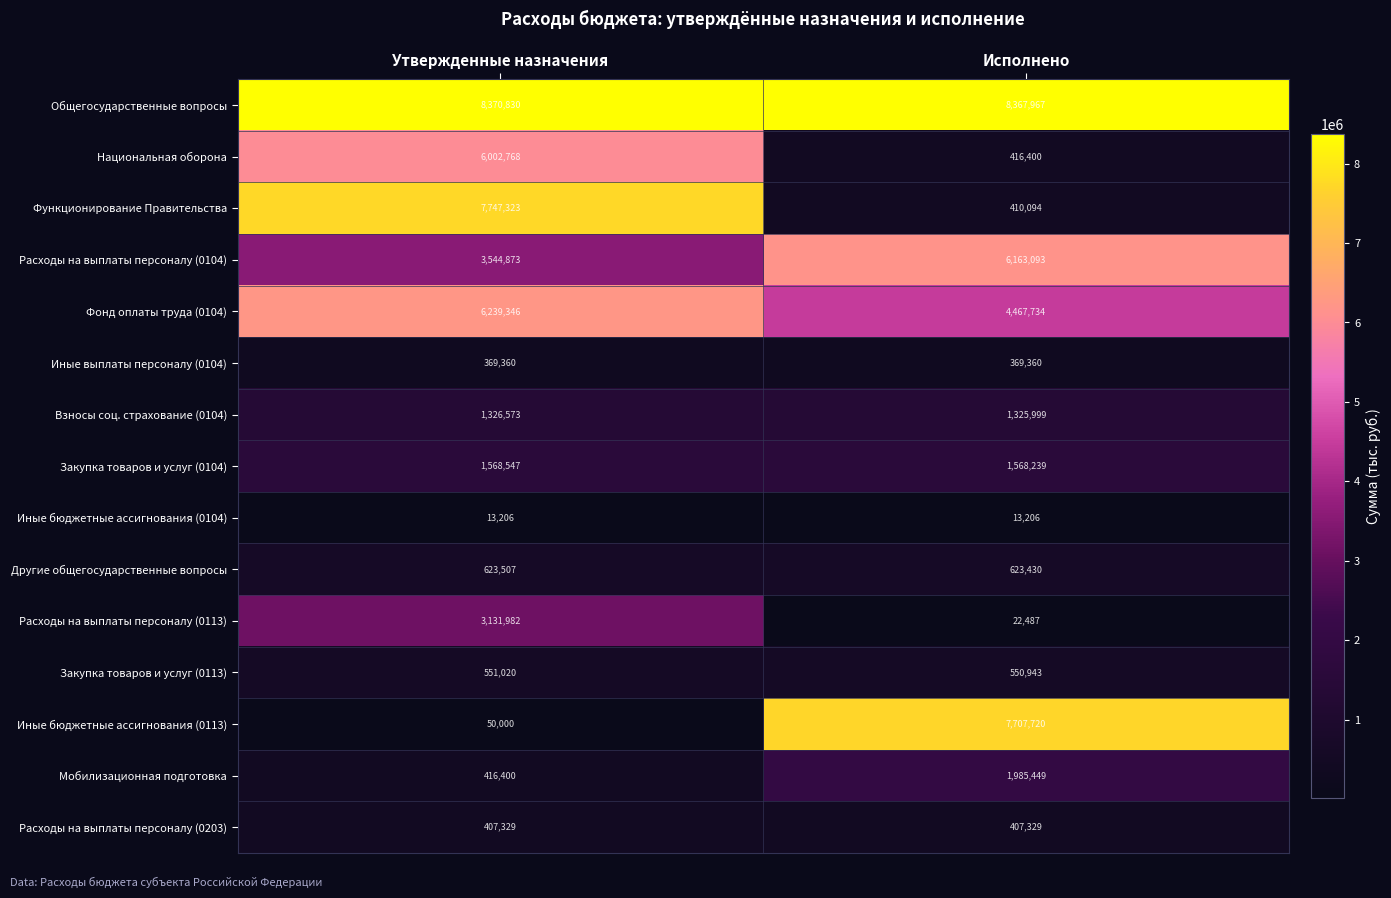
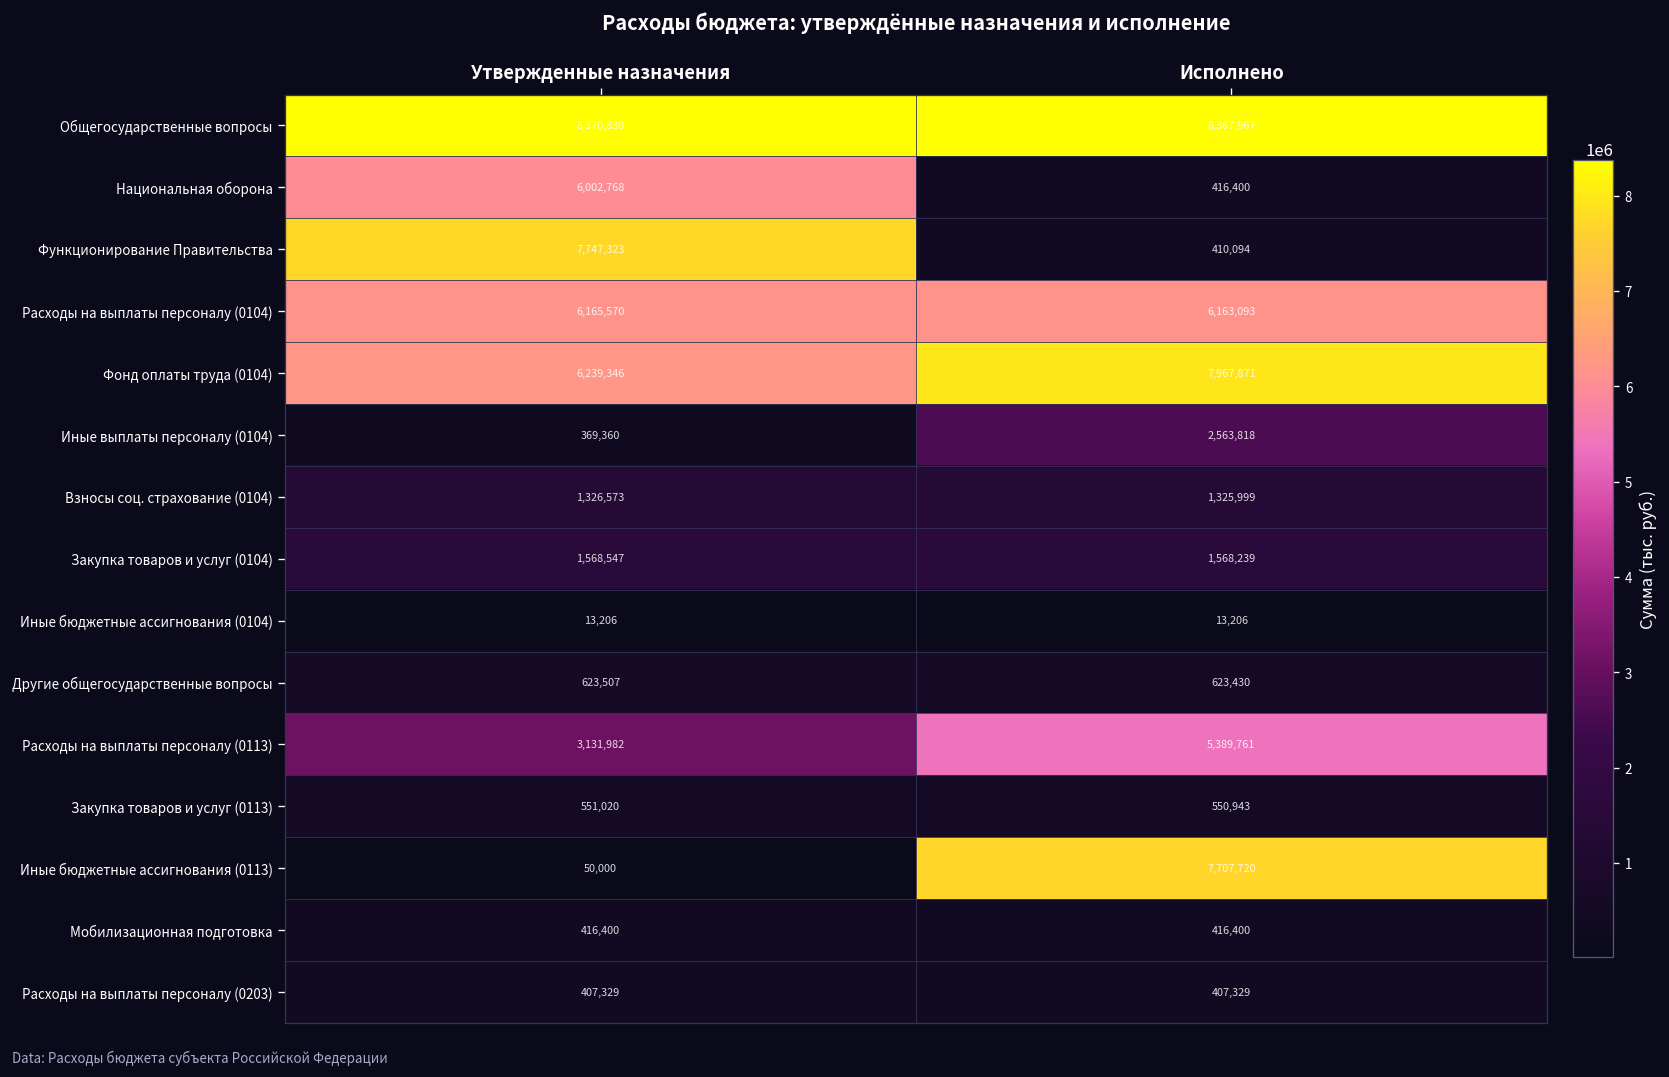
  {
    "Общегосударственные вопросы": {
      "Утвержденные назначения": "8,370,830",
      "Исполнено": "8,367,967"
    },
    "Национальная оборона": {
      "Утвержденные назначения": "6,002,768",
      "Исполнено": "416,400"
    },
    "Функционирование Правительства": {
      "Утвержденные назначения": "7,747,323",
      "Исполнено": "410,094"
    },
    "Расходы на выплаты персоналу (0104)": {
-     "Утвержденные назначения": "3,544,873",
+     "Утвержденные назначения": "6,165,570",
      "Исполнено": "6,163,093"
    },
    "Фонд оплаты труда (0104)": {
      "Утвержденные назначения": "6,239,346",
-     "Исполнено": "4,467,734"
+     "Исполнено": "7,967,871"
    },
    "Иные выплаты персоналу (0104)": {
      "Утвержденные назначения": "369,360",
-     "Исполнено": "369,360"
+     "Исполнено": "2,563,818"
    },
    "Взносы соц. страхование (0104)": {
      "Утвержденные назначения": "1,326,573",
      "Исполнено": "1,325,999"
    },
    "Закупка товаров и услуг (0104)": {
      "Утвержденные назначения": "1,568,547",
      "Исполнено": "1,568,239"
    },
    "Иные бюджетные ассигнования (0104)": {
      "Утвержденные назначения": "13,206",
      "Исполнено": "13,206"
    },
    "Другие общегосударственные вопросы": {
      "Утвержденные назначения": "623,507",
      "Исполнено": "623,430"
    },
    "Расходы на выплаты персоналу (0113)": {
      "Утвержденные назначения": "3,131,982",
-     "Исполнено": "22,487"
+     "Исполнено": "5,389,761"
    },
    "Закупка товаров и услуг (0113)": {
      "Утвержденные назначения": "551,020",
      "Исполнено": "550,943"
    },
    "Иные бюджетные ассигнования (0113)": {
      "Утвержденные назначения": "50,000",
      "Исполнено": "7,707,720"
    },
    "Мобилизационная подготовка": {
      "Утвержденные назначения": "416,400",
-     "Исполнено": "1,985,449"
+     "Исполнено": "416,400"
    },
    "Расходы на выплаты персоналу (0203)": {
      "Утвержденные назначения": "407,329",
      "Исполнено": "407,329"
    }
  }
